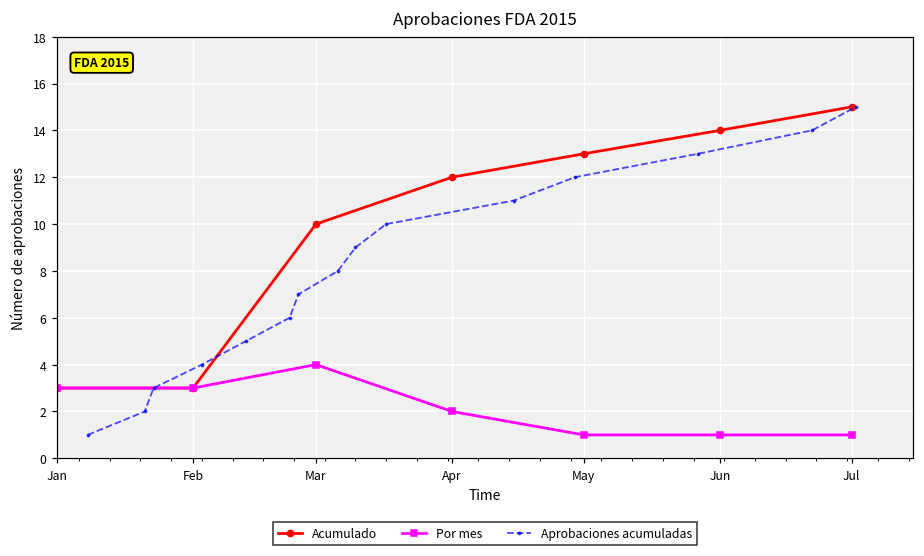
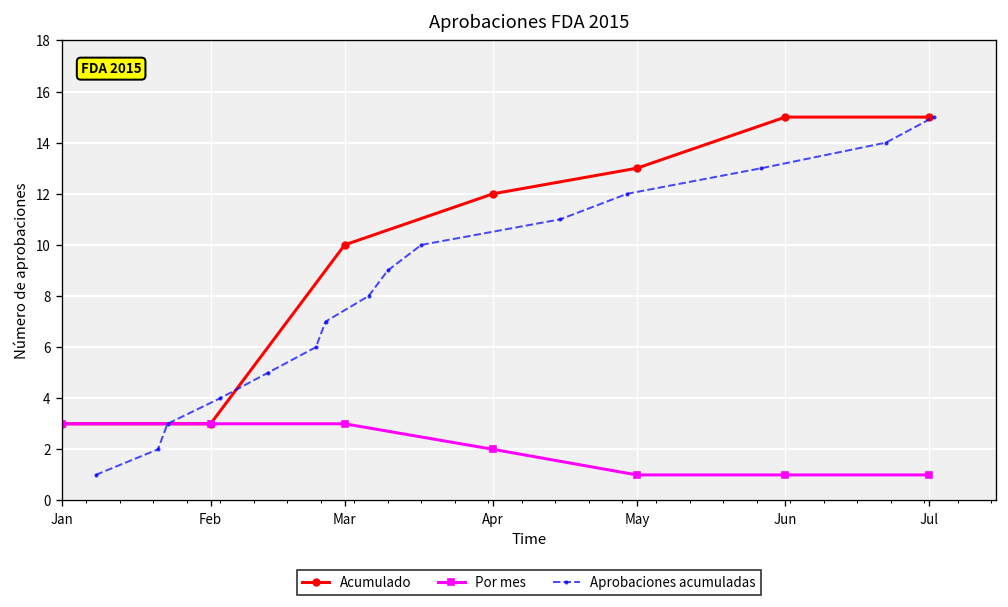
  {
    "Acumulado": {
      "Mar": 10,
      "Apr": 12,
      "May": 13,
-     "Jun": 14,
+     "Jun": 15,
      "Jul": 15
    },
    "Por mes": {
-     "Mar": 4,
+     "Mar": 3,
      "Apr": 2,
      "May": 1,
      "Jun": 1,
      "Jul": 1
    }
  }
